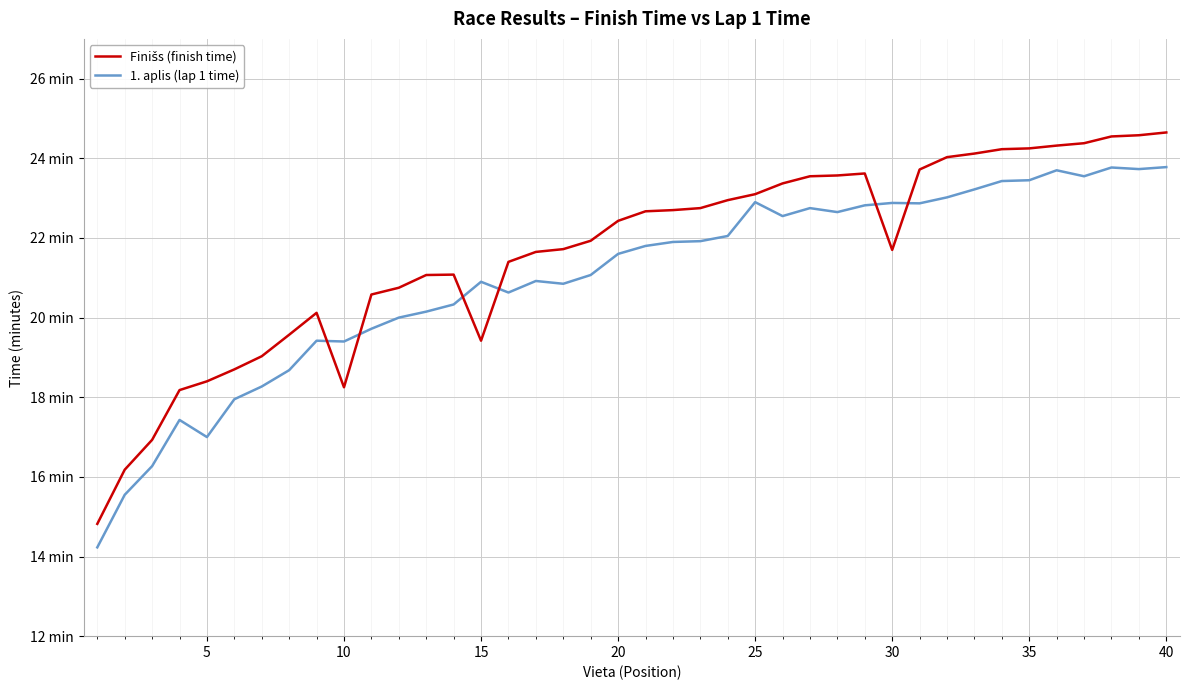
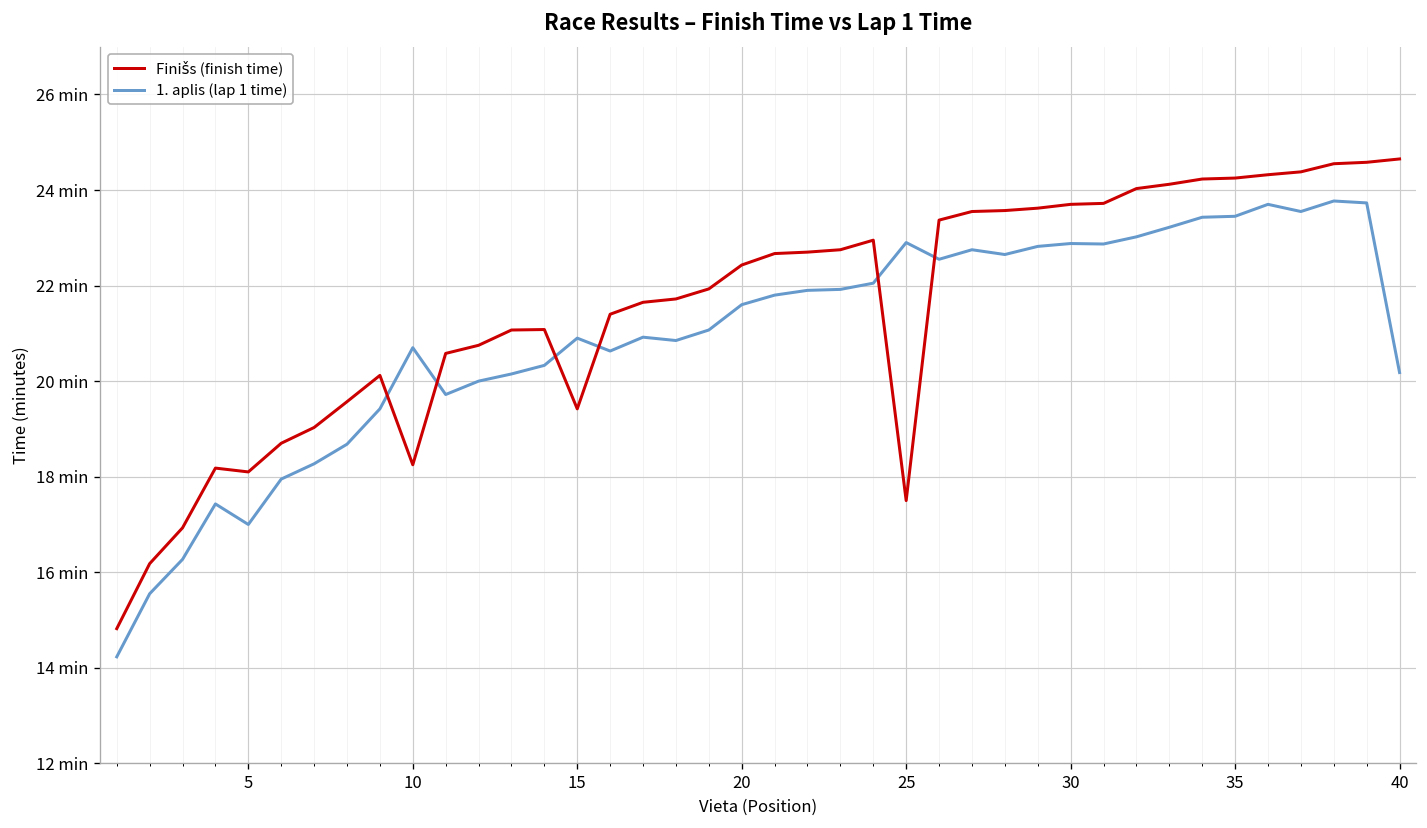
  {
    "Finišs (finish time)": {
-     "5": "18.4 min",
+     "5": "18.1 min",
      "10": "18.3 min",
      "15": "19.4 min",
      "20": "22.4 min",
-     "25": "23.1 min",
-     "30": "21.7 min",
+     "25": "17.5 min",
+     "30": "23.7 min",
      "35": "24.3 min",
      "40": "24.7 min"
    },
    "1. aplis (lap 1 time)": {
      "5": "17.0 min",
-     "10": "19.4 min",
+     "10": "20.7 min",
      "15": "20.9 min",
      "20": "21.6 min",
      "25": "22.9 min",
      "30": "22.9 min",
      "35": "23.5 min",
-     "40": "23.8 min"
+     "40": "20.2 min"
    }
  }
